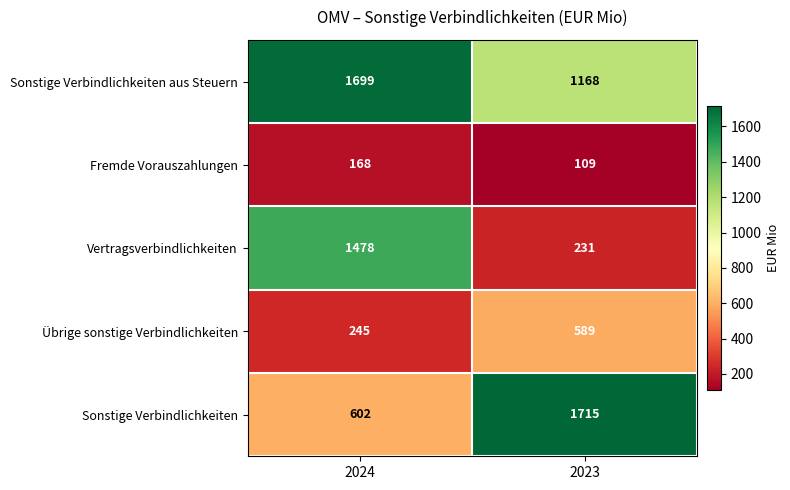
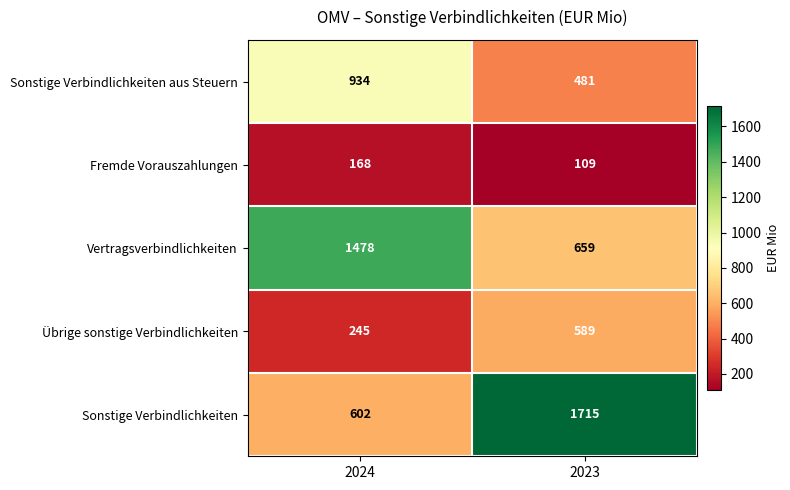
  {
    "Sonstige Verbindlichkeiten aus Steuern": {
-     "2024": 1699,
-     "2023": 1168
+     "2024": 934,
+     "2023": 481
    },
    "Fremde Vorauszahlungen": {
      "2024": 168,
      "2023": 109
    },
    "Vertragsverbindlichkeiten": {
      "2024": 1478,
-     "2023": 231
+     "2023": 659
    },
    "Übrige sonstige Verbindlichkeiten": {
      "2024": 245,
      "2023": 589
    },
    "Sonstige Verbindlichkeiten": {
      "2024": 602,
      "2023": 1715
    }
  }
